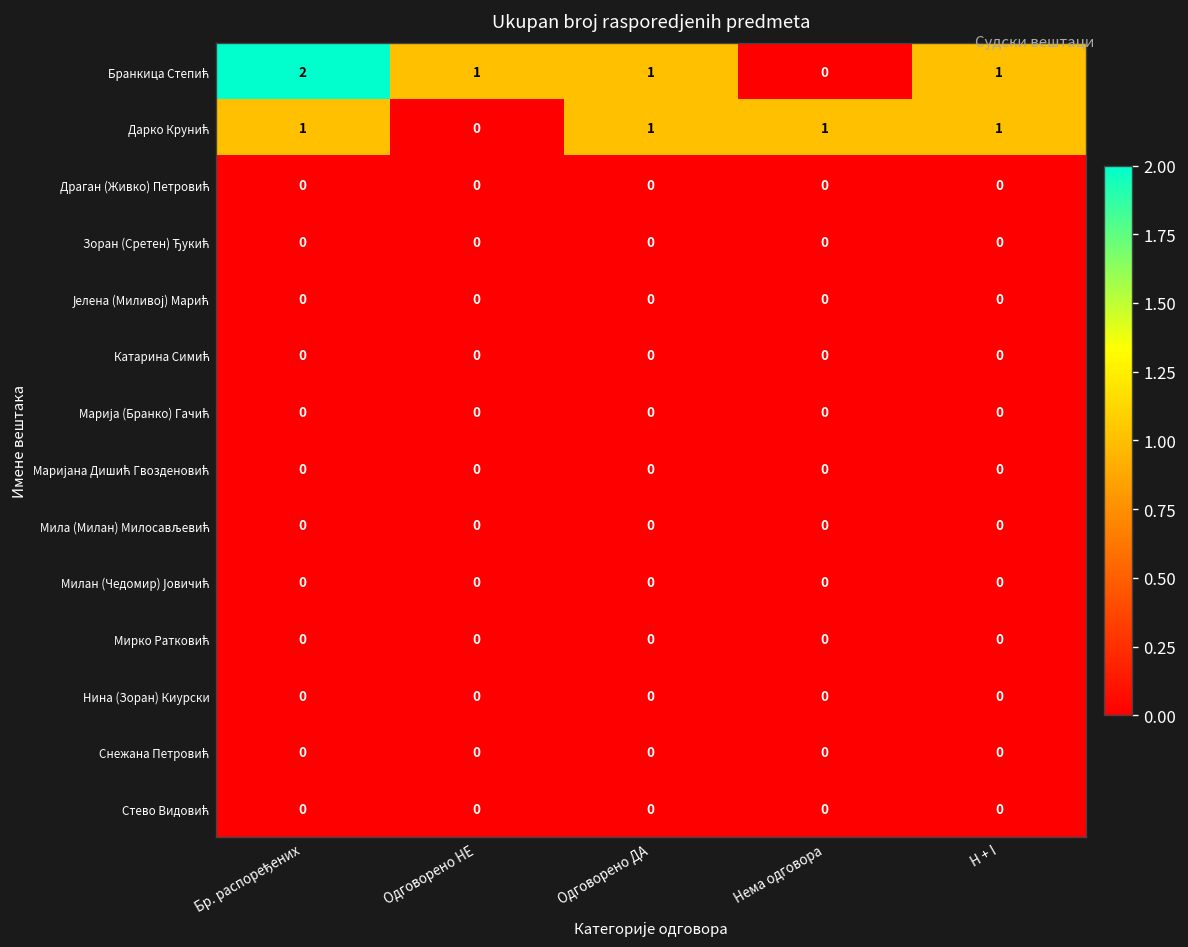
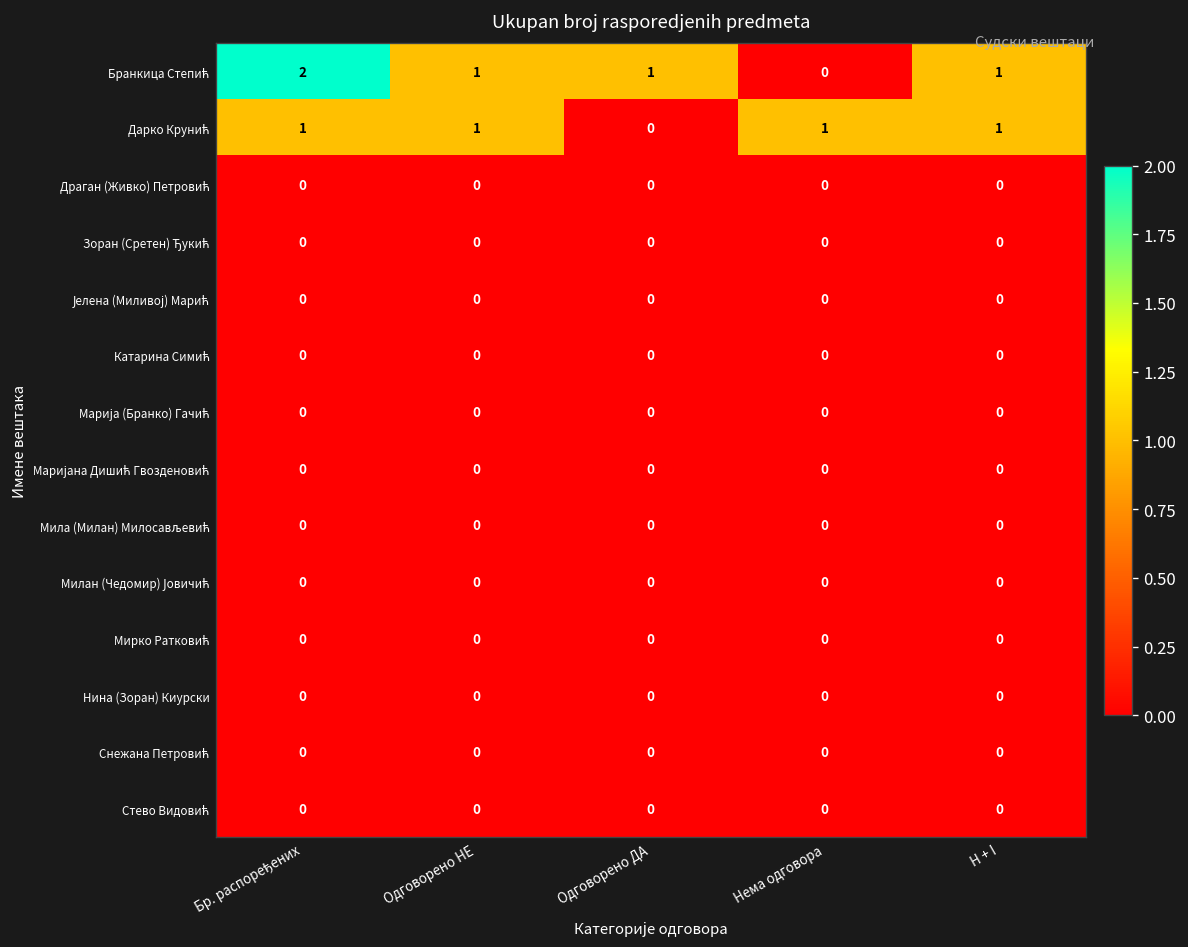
  {
    "Бранкица Степић": {
      "Бр. распоређених": 2,
      "Одговорено НЕ": 1,
      "Одговорено ДА": 1,
      "Нема одговора": 0,
      "H + I": 1
    },
    "Дарко Крунић": {
      "Бр. распоређених": 1,
-     "Одговорено НЕ": 0,
-     "Одговорено ДА": 1,
+     "Одговорено НЕ": 1,
+     "Одговорено ДА": 0,
      "Нема одговора": 1,
      "H + I": 1
    },
    "Драган (Живко) Петровић": {
      "Бр. распоређених": 0,
      "Одговорено НЕ": 0,
      "Одговорено ДА": 0,
      "Нема одговора": 0,
      "H + I": 0
    },
    "Зоран (Сретен) Ђукић": {
      "Бр. распоређених": 0,
      "Одговорено НЕ": 0,
      "Одговорено ДА": 0,
      "Нема одговора": 0,
      "H + I": 0
    },
    "Јелена (Миливој) Марић": {
      "Бр. распоређених": 0,
      "Одговорено НЕ": 0,
      "Одговорено ДА": 0,
      "Нема одговора": 0,
      "H + I": 0
    },
    "Катарина Симић": {
      "Бр. распоређених": 0,
      "Одговорено НЕ": 0,
      "Одговорено ДА": 0,
      "Нема одговора": 0,
      "H + I": 0
    },
    "Марија (Бранко) Гачић": {
      "Бр. распоређених": 0,
      "Одговорено НЕ": 0,
      "Одговорено ДА": 0,
      "Нема одговора": 0,
      "H + I": 0
    },
    "Маријана Дишић Гвозденовић": {
      "Бр. распоређених": 0,
      "Одговорено НЕ": 0,
      "Одговорено ДА": 0,
      "Нема одговора": 0,
      "H + I": 0
    },
    "Мила (Милан) Милосављевић": {
      "Бр. распоређених": 0,
      "Одговорено НЕ": 0,
      "Одговорено ДА": 0,
      "Нема одговора": 0,
      "H + I": 0
    },
    "Милан (Чедомир) Јовичић": {
      "Бр. распоређених": 0,
      "Одговорено НЕ": 0,
      "Одговорено ДА": 0,
      "Нема одговора": 0,
      "H + I": 0
    },
    "Мирко Ратковић": {
      "Бр. распоређених": 0,
      "Одговорено НЕ": 0,
      "Одговорено ДА": 0,
      "Нема одговора": 0,
      "H + I": 0
    },
    "Нина (Зоран) Киурски": {
      "Бр. распоређених": 0,
      "Одговорено НЕ": 0,
      "Одговорено ДА": 0,
      "Нема одговора": 0,
      "H + I": 0
    },
    "Снежана Петровић": {
      "Бр. распоређених": 0,
      "Одговорено НЕ": 0,
      "Одговорено ДА": 0,
      "Нема одговора": 0,
      "H + I": 0
    },
    "Стево Видовић": {
      "Бр. распоређених": 0,
      "Одговорено НЕ": 0,
      "Одговорено ДА": 0,
      "Нема одговора": 0,
      "H + I": 0
    }
  }
